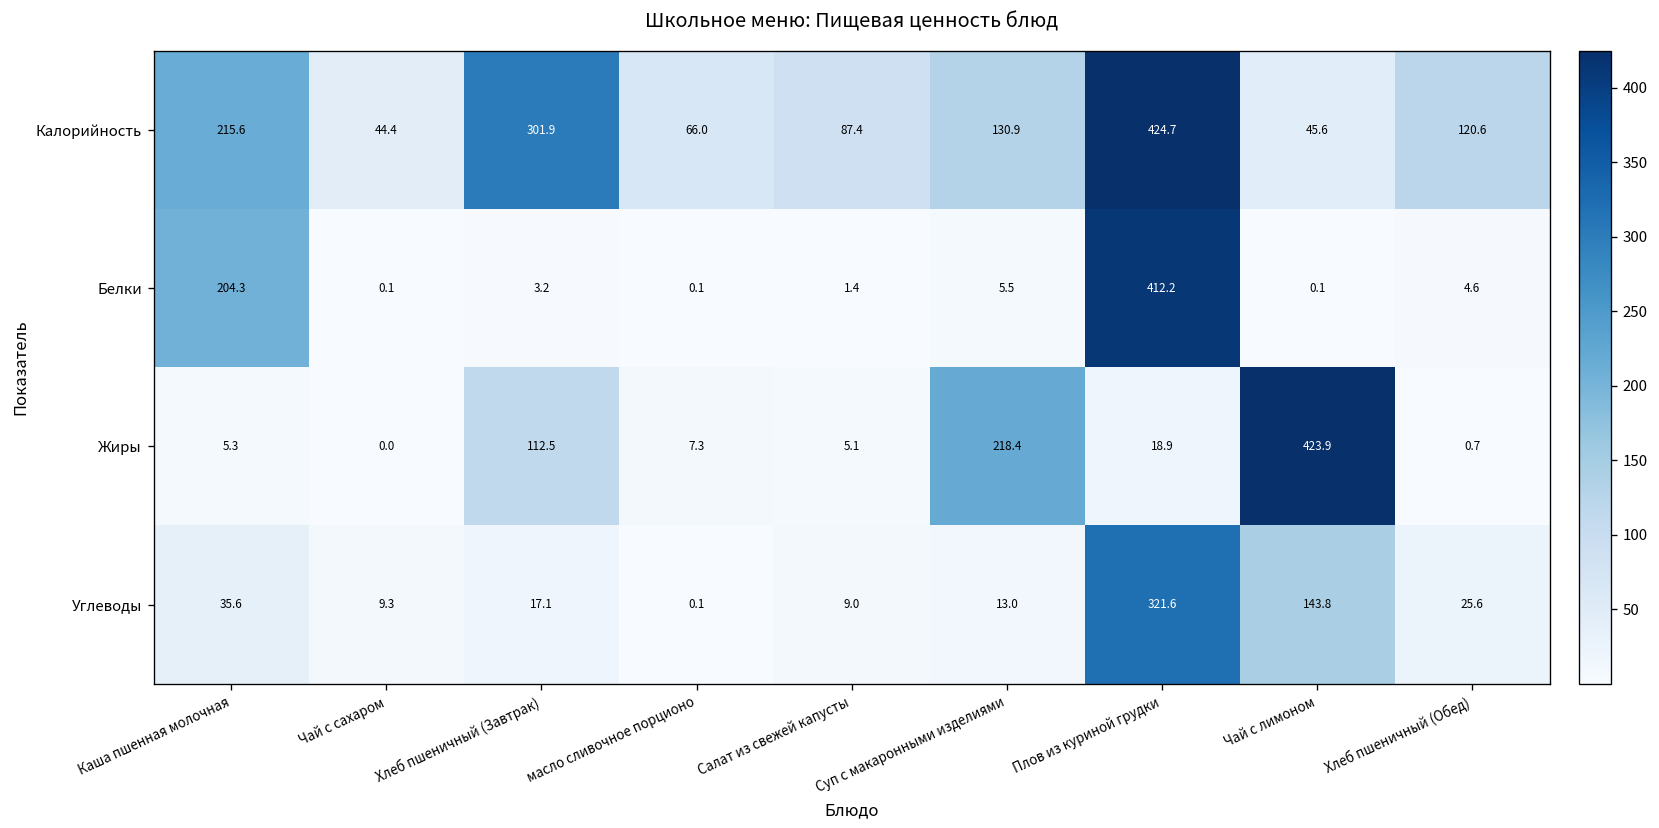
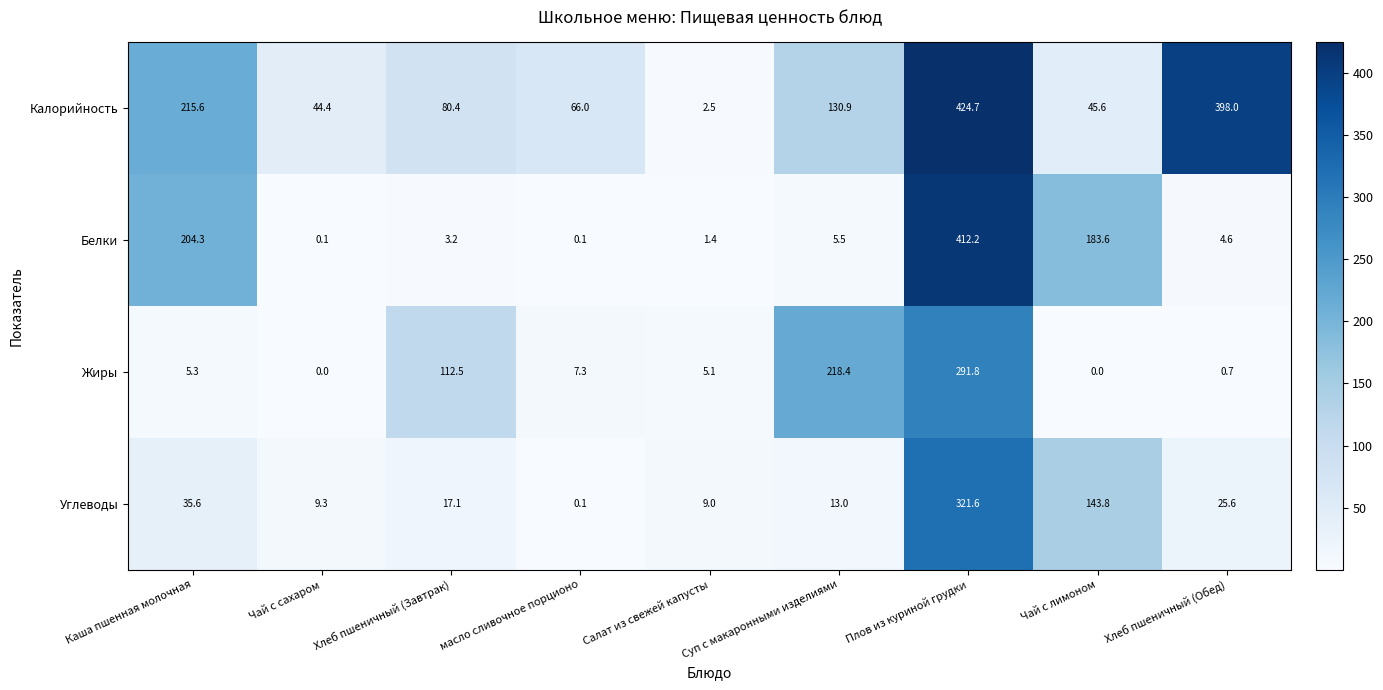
  {
    "Калорийность": {
      "Каша пшенная молочная": 215.6,
      "Чай с сахаром": 44.4,
-     "Хлеб пшеничный (Завтрак)": 301.9,
+     "Хлеб пшеничный (Завтрак)": 80.4,
      "масло сливочное порционо": 66.0,
-     "Салат из свежей капусты": 87.4,
+     "Салат из свежей капусты": 2.5,
      "Суп c макаронными изделиями": 130.9,
      "Плов из куриной грудки": 424.7,
      "Чай с лимоном": 45.6,
-     "Хлеб пшеничный (Обед)": 120.6
+     "Хлеб пшеничный (Обед)": 398.0
    },
    "Белки": {
      "Каша пшенная молочная": 204.3,
      "Чай с сахаром": 0.1,
      "Хлеб пшеничный (Завтрак)": 3.2,
      "масло сливочное порционо": 0.1,
      "Салат из свежей капусты": 1.4,
      "Суп c макаронными изделиями": 5.5,
      "Плов из куриной грудки": 412.2,
-     "Чай с лимоном": 0.1,
+     "Чай с лимоном": 183.6,
      "Хлеб пшеничный (Обед)": 4.6
    },
    "Жиры": {
      "Каша пшенная молочная": 5.3,
      "Чай с сахаром": 0.0,
      "Хлеб пшеничный (Завтрак)": 112.5,
      "масло сливочное порционо": 7.3,
      "Салат из свежей капусты": 5.1,
      "Суп c макаронными изделиями": 218.4,
-     "Плов из куриной грудки": 18.9,
-     "Чай с лимоном": 423.9,
+     "Плов из куриной грудки": 291.8,
+     "Чай с лимоном": 0.0,
      "Хлеб пшеничный (Обед)": 0.7
    },
    "Углеводы": {
      "Каша пшенная молочная": 35.6,
      "Чай с сахаром": 9.3,
      "Хлеб пшеничный (Завтрак)": 17.1,
      "масло сливочное порционо": 0.1,
      "Салат из свежей капусты": 9.0,
      "Суп c макаронными изделиями": 13.0,
      "Плов из куриной грудки": 321.6,
      "Чай с лимоном": 143.8,
      "Хлеб пшеничный (Обед)": 25.6
    }
  }
